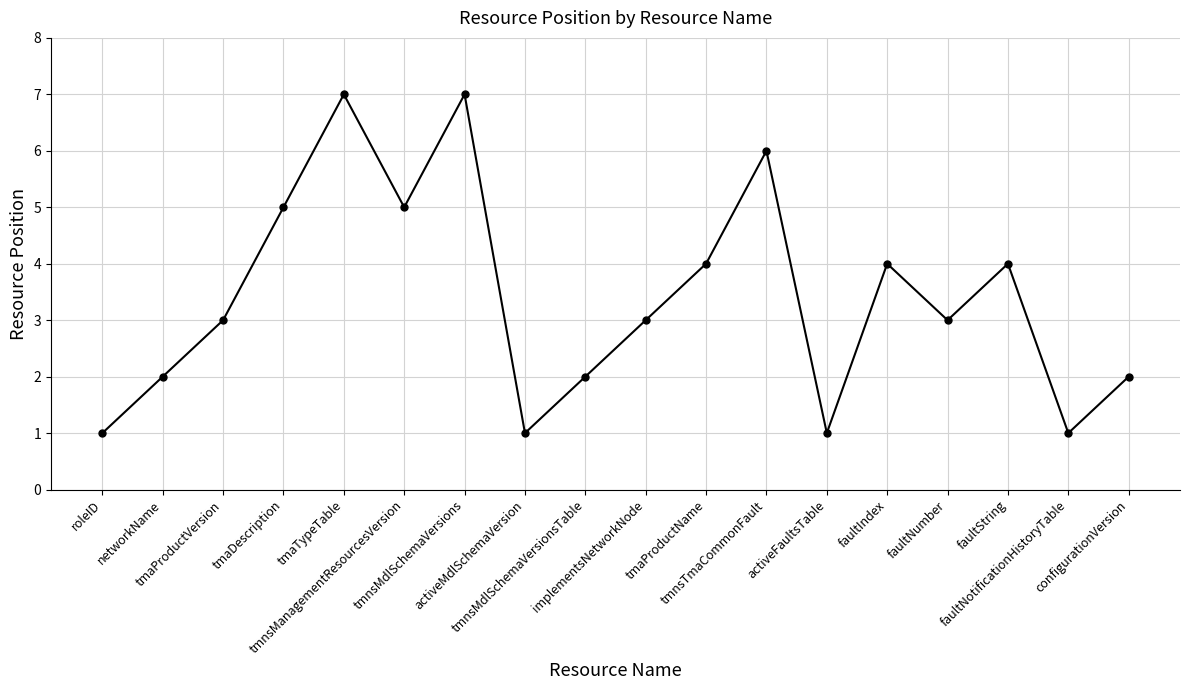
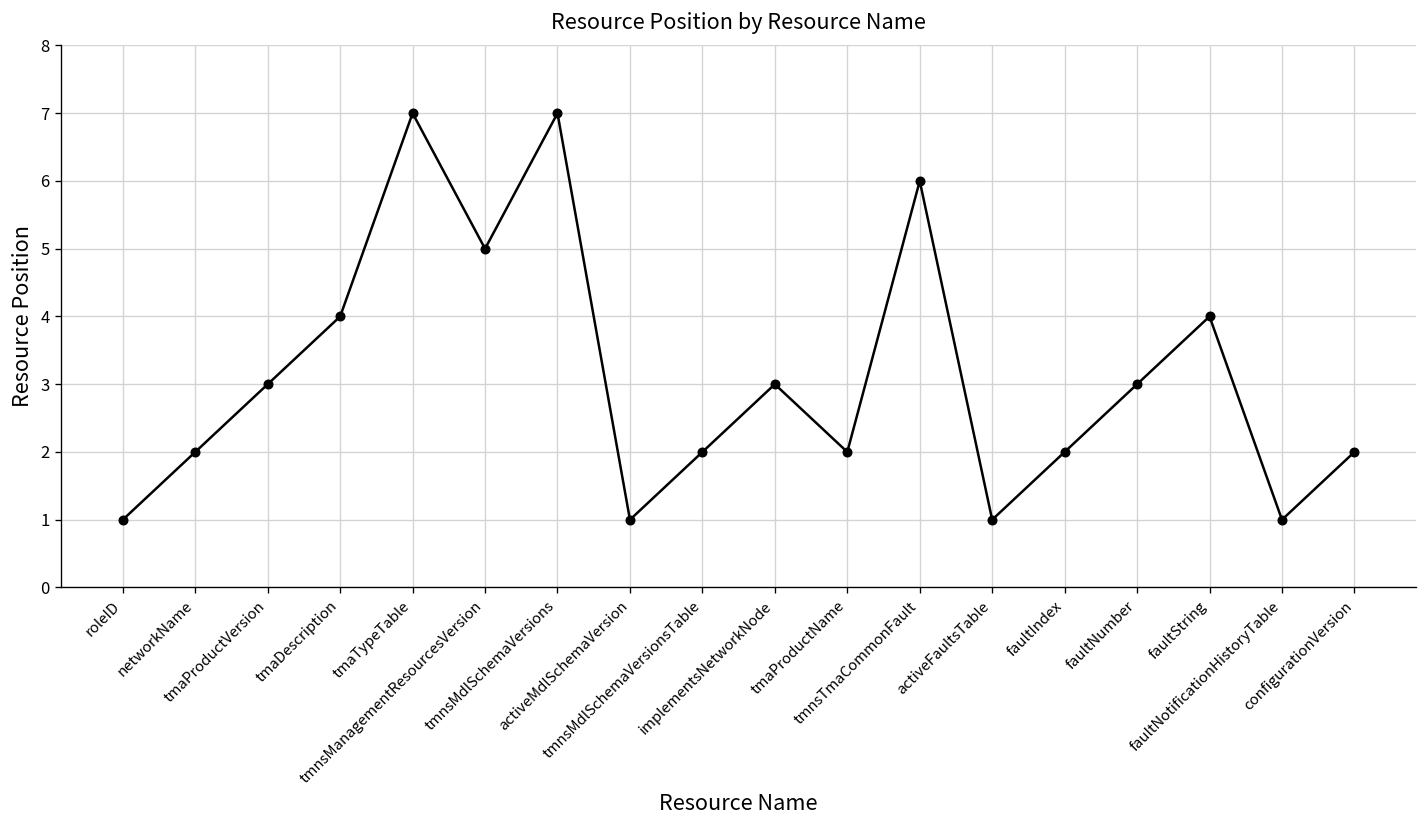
  {
    "roleID": 1,
    "networkName": 2,
    "tmaProductVersion": 3,
-   "tmaDescription": 5,
+   "tmaDescription": 4,
    "tmaTypeTable": 7,
    "tmnsManagementResourcesVersion": 5,
    "tmnsMdlSchemaVersions": 7,
    "activeMdlSchemaVersion": 1,
    "tmnsMdlSchemaVersionsTable": 2,
    "implementsNetworkNode": 3,
-   "tmaProductName": 4,
+   "tmaProductName": 2,
    "tmnsTmaCommonFault": 6,
    "activeFaultsTable": 1,
-   "faultIndex": 4,
+   "faultIndex": 2,
    "faultNumber": 3,
    "faultString": 4,
    "faultNotificationHistoryTable": 1,
    "configurationVersion": 2
  }
